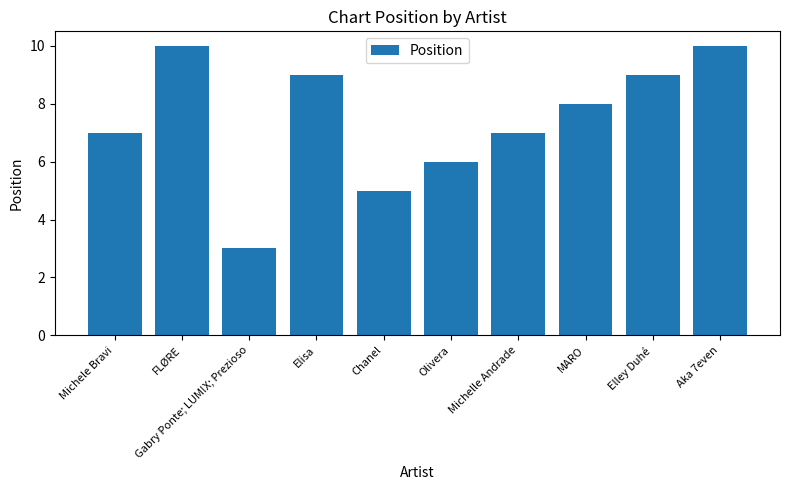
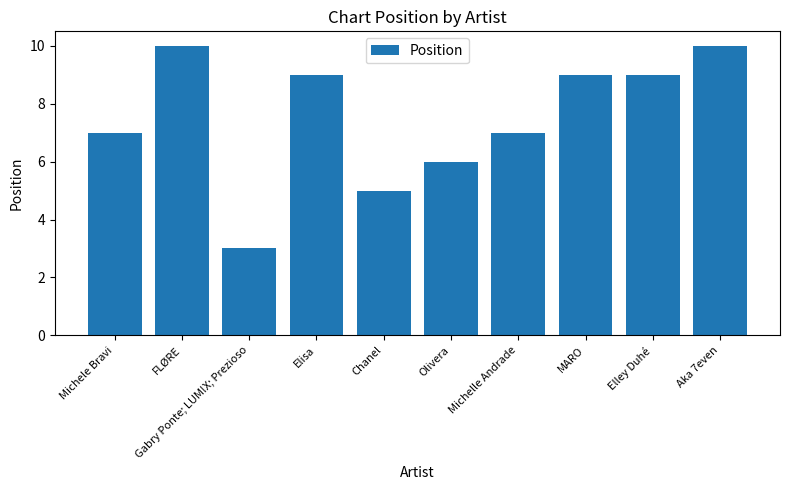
  {
    "Michele Bravi": 7,
    "FLØRE": 10,
    "Gabry Ponte; LUM!X; Prezioso": 3,
    "Elisa": 9,
    "Chanel": 5,
    "Olivera": 6,
    "Michelle Andrade": 7,
-   "MARO": 8,
+   "MARO": 9,
    "Elley Duhé": 9,
    "Aka 7even": 10
  }
